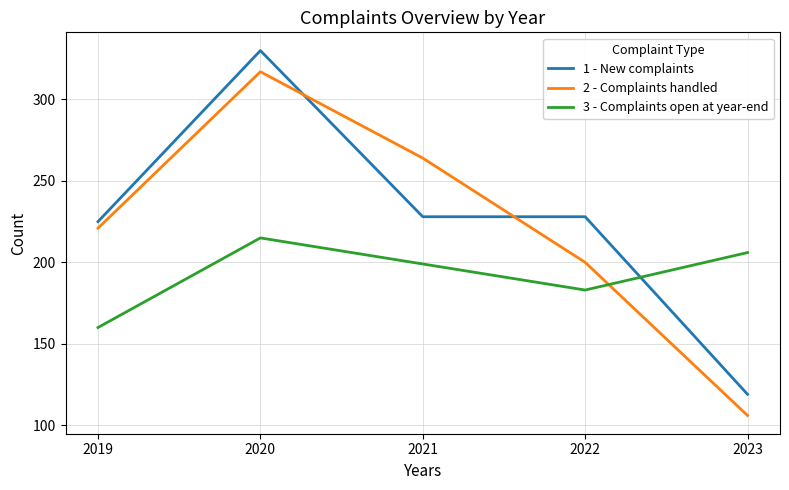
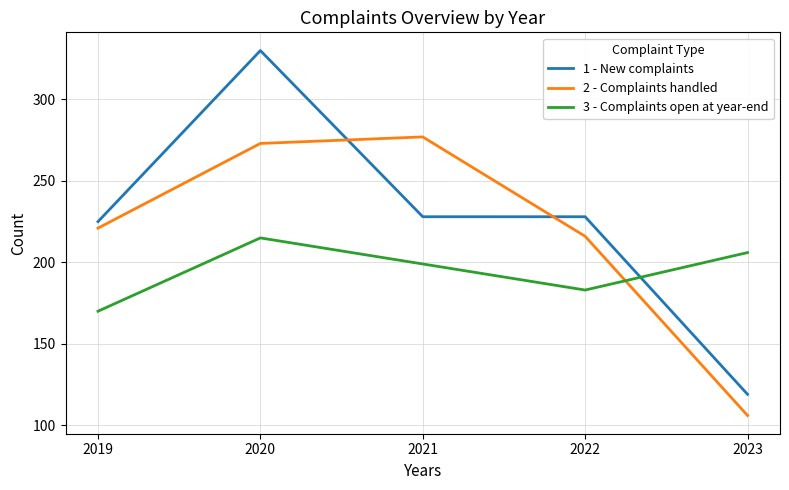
  {
    "1 - New complaints": {
      "2019": 225,
      "2020": 330,
      "2021": 228,
      "2022": 228,
      "2023": 119
    },
    "2 - Complaints handled": {
      "2019": 221,
-     "2020": 317,
-     "2021": 264,
-     "2022": 200,
+     "2020": 273,
+     "2021": 277,
+     "2022": 216,
      "2023": 106
    },
    "3 - Complaints open at year-end": {
-     "2019": 160,
+     "2019": 170,
      "2020": 215,
      "2021": 199,
      "2022": 183,
      "2023": 206
    }
  }
